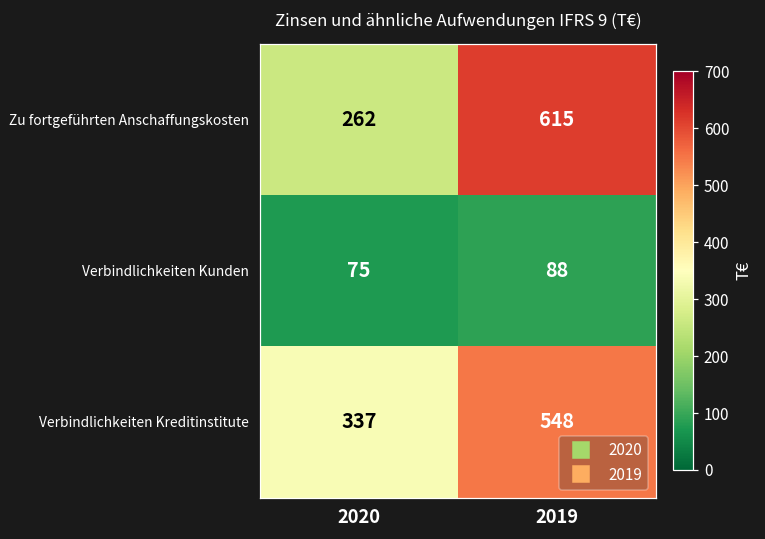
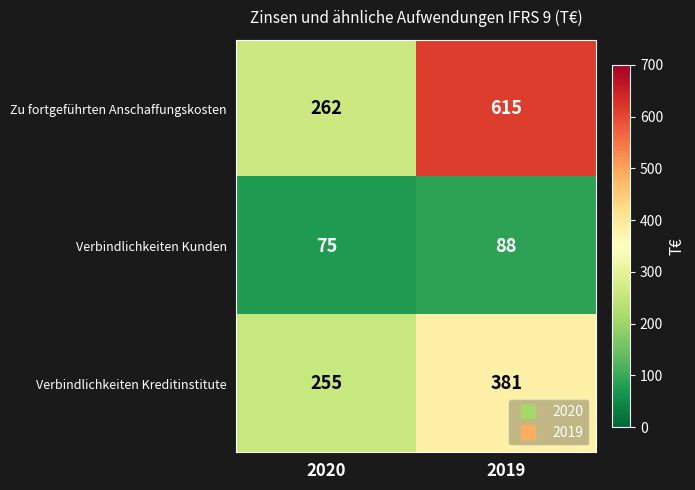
  {
    "Zu fortgeführten Anschaffungskosten": {
      "2020": 262,
      "2019": 615
    },
    "Verbindlichkeiten Kunden": {
      "2020": 75,
      "2019": 88
    },
    "Verbindlichkeiten Kreditinstitute": {
-     "2020": 337,
-     "2019": 548
+     "2020": 255,
+     "2019": 381
    }
  }
